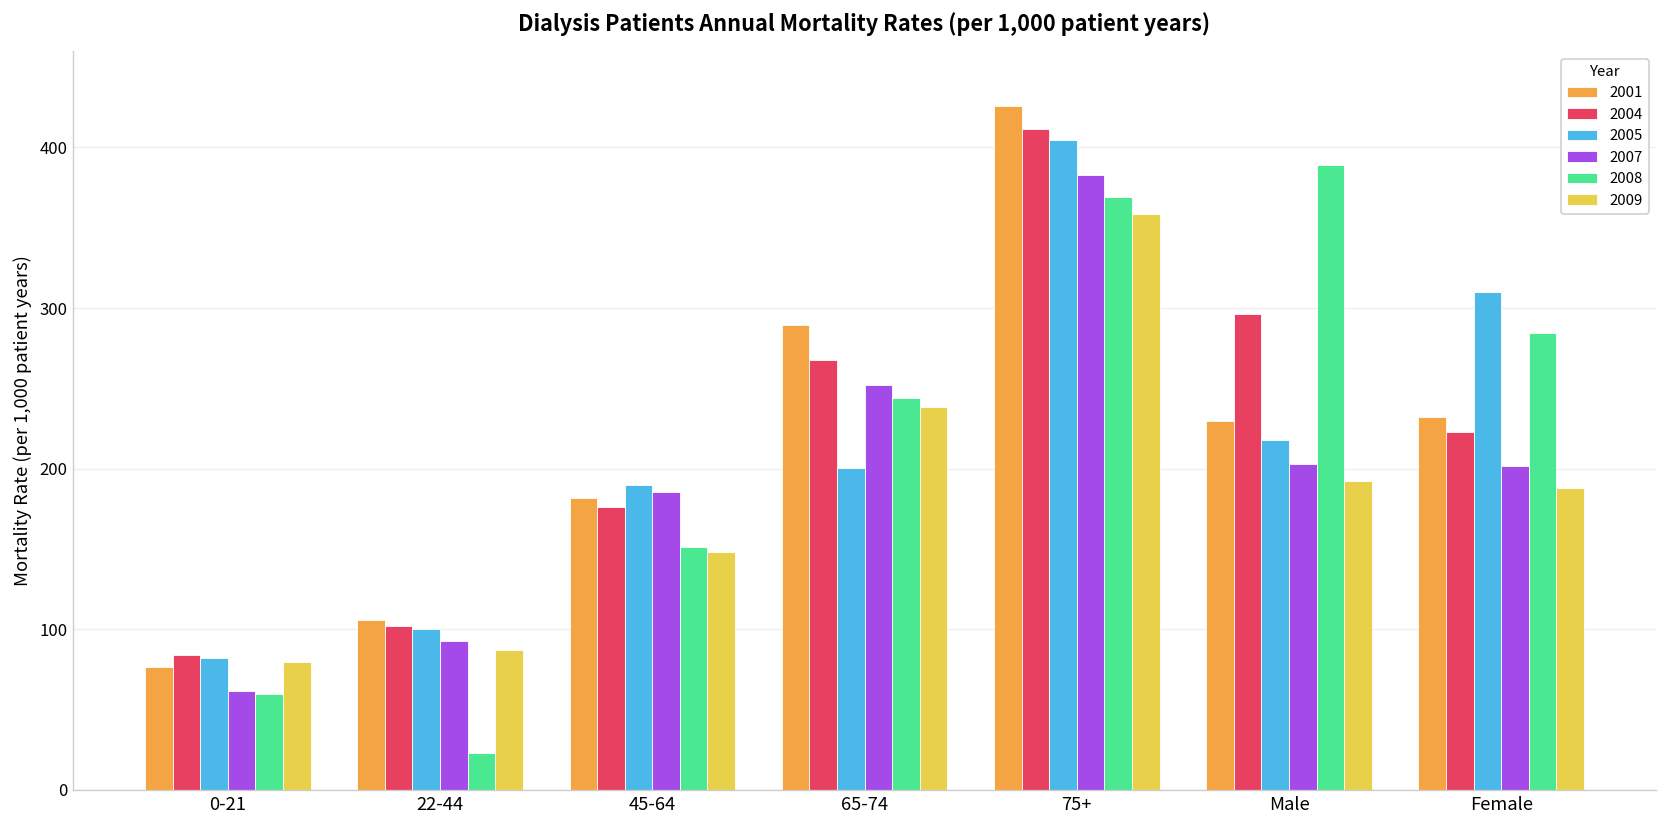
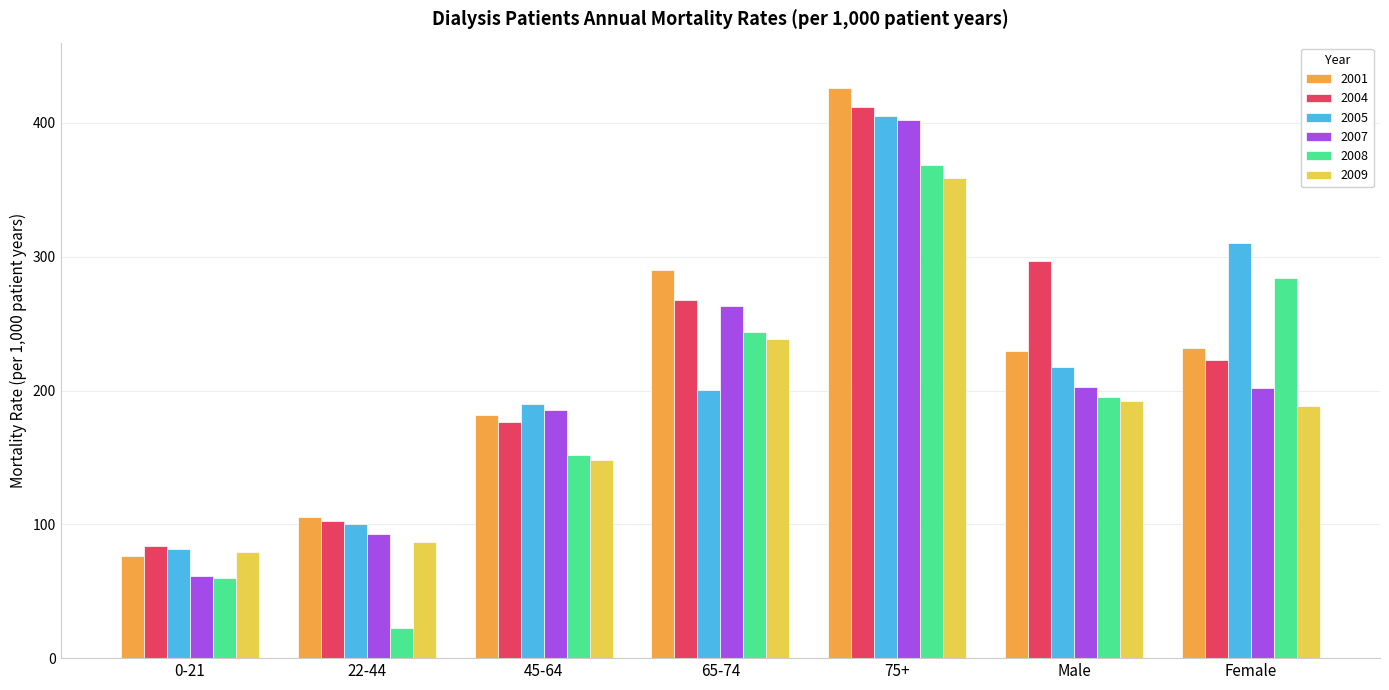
  {
    "2004": {
      "0-21": 84,
      "22-44": 102,
      "45-64": 176,
      "65-74": 268,
      "75+": 412,
      "Male": 297,
      "Female": 223
    },
    "2005": {
      "0-21": 82,
      "22-44": 100,
      "45-64": 190,
      "65-74": 200,
      "75+": 405,
      "Male": 218,
      "Female": 310
    },
    "2007": {
      "0-21": 62,
      "22-44": 93,
      "45-64": 186,
-     "65-74": 252,
-     "75+": 383,
+     "65-74": 264,
+     "75+": 403,
      "Male": 203,
      "Female": 202
    },
    "2008": {
      "0-21": 60,
      "22-44": 23,
      "45-64": 152,
      "65-74": 244,
      "75+": 369,
-     "Male": 389,
+     "Male": 195,
      "Female": 284
    }
  }
